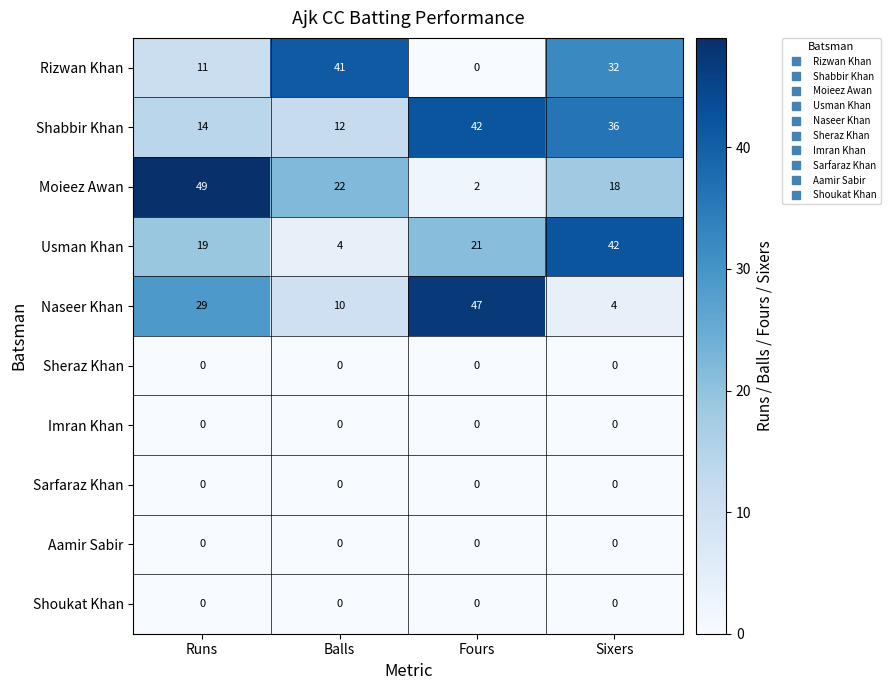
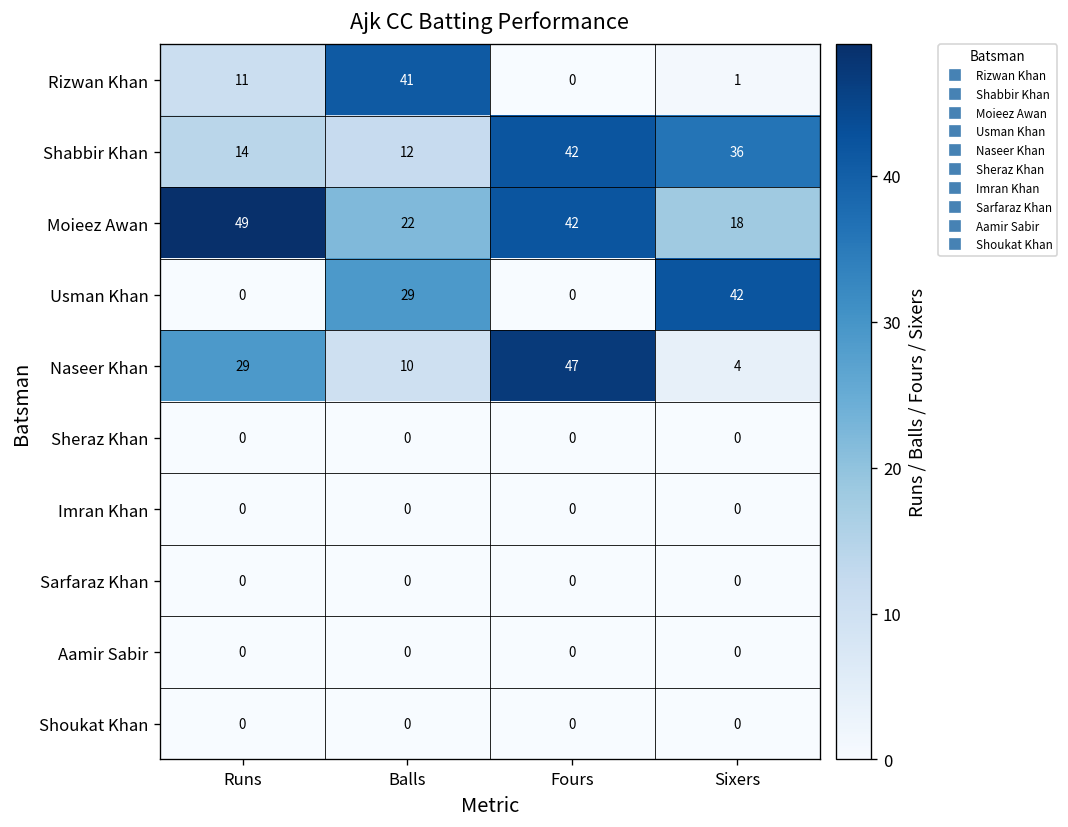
  {
    "Rizwan Khan": {
      "Runs": 11,
      "Balls": 41,
      "Fours": 0,
-     "Sixers": 32
+     "Sixers": 1
    },
    "Shabbir Khan": {
      "Runs": 14,
      "Balls": 12,
      "Fours": 42,
      "Sixers": 36
    },
    "Moieez Awan": {
      "Runs": 49,
      "Balls": 22,
-     "Fours": 2,
+     "Fours": 42,
      "Sixers": 18
    },
    "Usman Khan": {
-     "Runs": 19,
-     "Balls": 4,
-     "Fours": 21,
+     "Runs": 0,
+     "Balls": 29,
+     "Fours": 0,
      "Sixers": 42
    },
    "Naseer Khan": {
      "Runs": 29,
      "Balls": 10,
      "Fours": 47,
      "Sixers": 4
    },
    "Sheraz Khan": {
      "Runs": 0,
      "Balls": 0,
      "Fours": 0,
      "Sixers": 0
    },
    "Imran Khan": {
      "Runs": 0,
      "Balls": 0,
      "Fours": 0,
      "Sixers": 0
    },
    "Sarfaraz Khan": {
      "Runs": 0,
      "Balls": 0,
      "Fours": 0,
      "Sixers": 0
    },
    "Aamir Sabir": {
      "Runs": 0,
      "Balls": 0,
      "Fours": 0,
      "Sixers": 0
    },
    "Shoukat Khan": {
      "Runs": 0,
      "Balls": 0,
      "Fours": 0,
      "Sixers": 0
    }
  }
